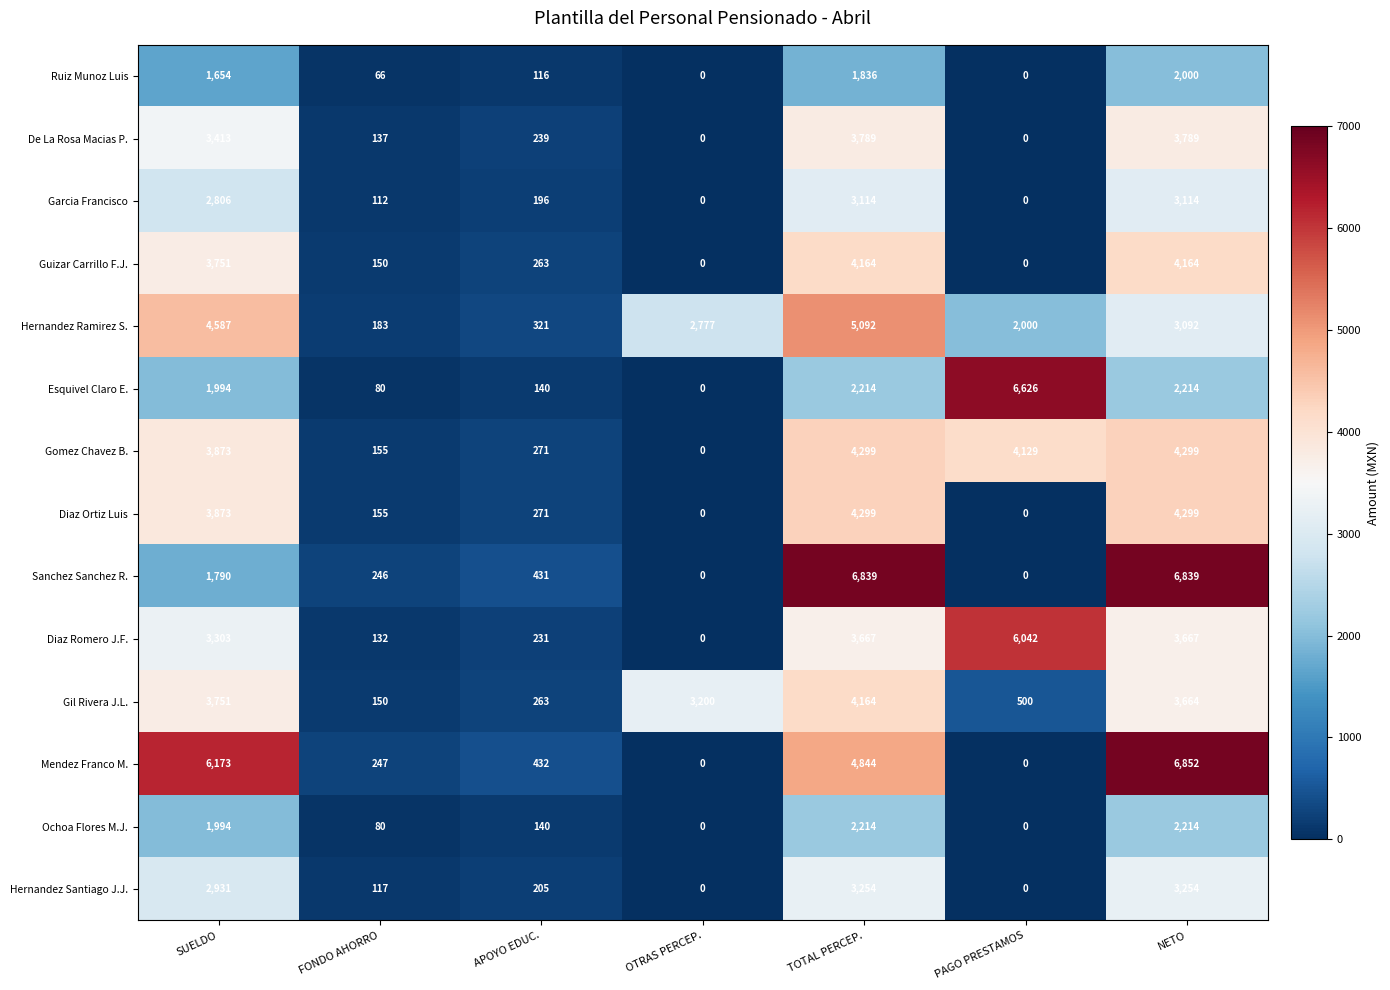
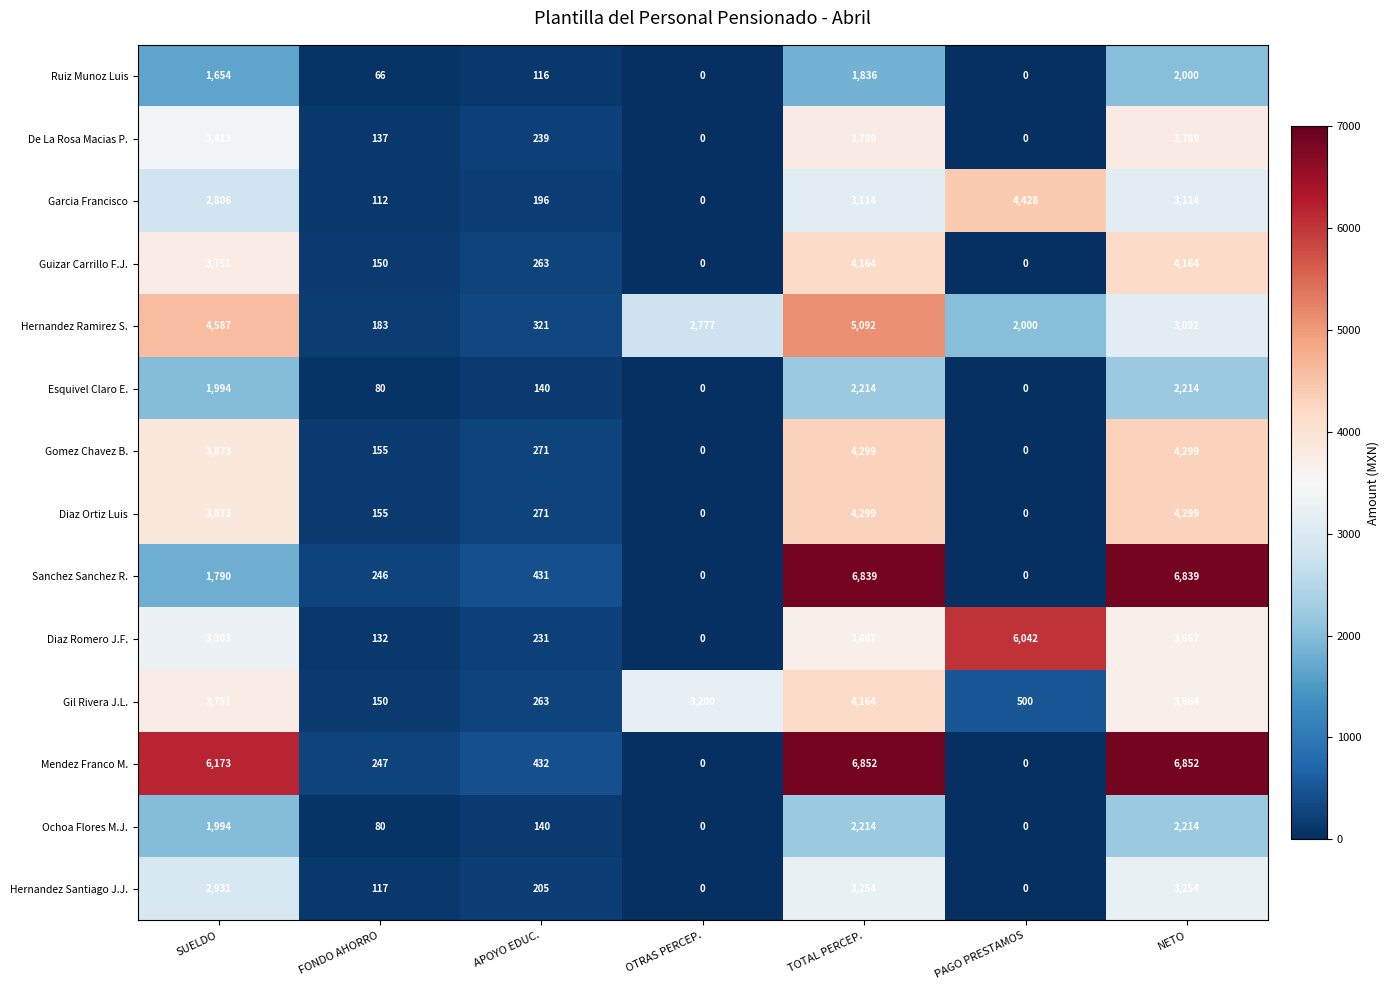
  {
    "Ruiz Munoz Luis": {
      "SUELDO": "1,654",
      "FONDO AHORRO": "66",
      "APOYO EDUC.": "116",
      "OTRAS PERCEP.": "0",
      "TOTAL PERCEP.": "1,836",
      "PAGO PRESTAMOS": "0",
      "NETO": "2,000"
    },
    "De La Rosa Macias P.": {
      "FONDO AHORRO": "137",
      "APOYO EDUC.": "239",
      "OTRAS PERCEP.": "0",
      "PAGO PRESTAMOS": "0"
    },
    "Garcia Francisco": {
      "FONDO AHORRO": "112",
      "APOYO EDUC.": "196",
      "OTRAS PERCEP.": "0",
-     "PAGO PRESTAMOS": "0"
+     "PAGO PRESTAMOS": "4,428"
    },
    "Guizar Carrillo F.J.": {
      "FONDO AHORRO": "150",
      "APOYO EDUC.": "263",
      "OTRAS PERCEP.": "0",
      "TOTAL PERCEP.": "4,164",
      "PAGO PRESTAMOS": "0",
      "NETO": "4,164"
    },
    "Hernandez Ramirez S.": {
      "SUELDO": "4,587",
      "FONDO AHORRO": "183",
      "APOYO EDUC.": "321",
      "OTRAS PERCEP.": "2,777",
      "TOTAL PERCEP.": "5,092",
      "PAGO PRESTAMOS": "2,000"
    },
    "Esquivel Claro E.": {
      "SUELDO": "1,994",
      "FONDO AHORRO": "80",
      "APOYO EDUC.": "140",
      "OTRAS PERCEP.": "0",
      "TOTAL PERCEP.": "2,214",
-     "PAGO PRESTAMOS": "6,626",
+     "PAGO PRESTAMOS": "0",
      "NETO": "2,214"
    },
    "Gomez Chavez B.": {
      "FONDO AHORRO": "155",
      "APOYO EDUC.": "271",
      "OTRAS PERCEP.": "0",
      "TOTAL PERCEP.": "4,299",
-     "PAGO PRESTAMOS": "4,129",
+     "PAGO PRESTAMOS": "0",
      "NETO": "4,299"
    },
    "Diaz Ortiz Luis": {
      "FONDO AHORRO": "155",
      "APOYO EDUC.": "271",
      "OTRAS PERCEP.": "0",
      "TOTAL PERCEP.": "4,299",
      "PAGO PRESTAMOS": "0",
      "NETO": "4,299"
    },
    "Sanchez Sanchez R.": {
      "SUELDO": "1,790",
      "FONDO AHORRO": "246",
      "APOYO EDUC.": "431",
      "OTRAS PERCEP.": "0",
      "TOTAL PERCEP.": "6,839",
      "PAGO PRESTAMOS": "0",
      "NETO": "6,839"
    },
    "Diaz Romero J.F.": {
      "FONDO AHORRO": "132",
      "APOYO EDUC.": "231",
      "OTRAS PERCEP.": "0",
      "PAGO PRESTAMOS": "6,042"
    },
    "Gil Rivera J.L.": {
      "FONDO AHORRO": "150",
      "APOYO EDUC.": "263",
      "TOTAL PERCEP.": "4,164",
      "PAGO PRESTAMOS": "500"
    },
    "Mendez Franco M.": {
      "SUELDO": "6,173",
      "FONDO AHORRO": "247",
      "APOYO EDUC.": "432",
      "OTRAS PERCEP.": "0",
-     "TOTAL PERCEP.": "4,844",
+     "TOTAL PERCEP.": "6,852",
      "PAGO PRESTAMOS": "0",
      "NETO": "6,852"
    },
    "Ochoa Flores M.J.": {
      "SUELDO": "1,994",
      "FONDO AHORRO": "80",
      "APOYO EDUC.": "140",
      "OTRAS PERCEP.": "0",
      "TOTAL PERCEP.": "2,214",
      "PAGO PRESTAMOS": "0",
      "NETO": "2,214"
    },
    "Hernandez Santiago J.J.": {
      "FONDO AHORRO": "117",
      "APOYO EDUC.": "205",
      "OTRAS PERCEP.": "0",
      "PAGO PRESTAMOS": "0"
    }
  }
